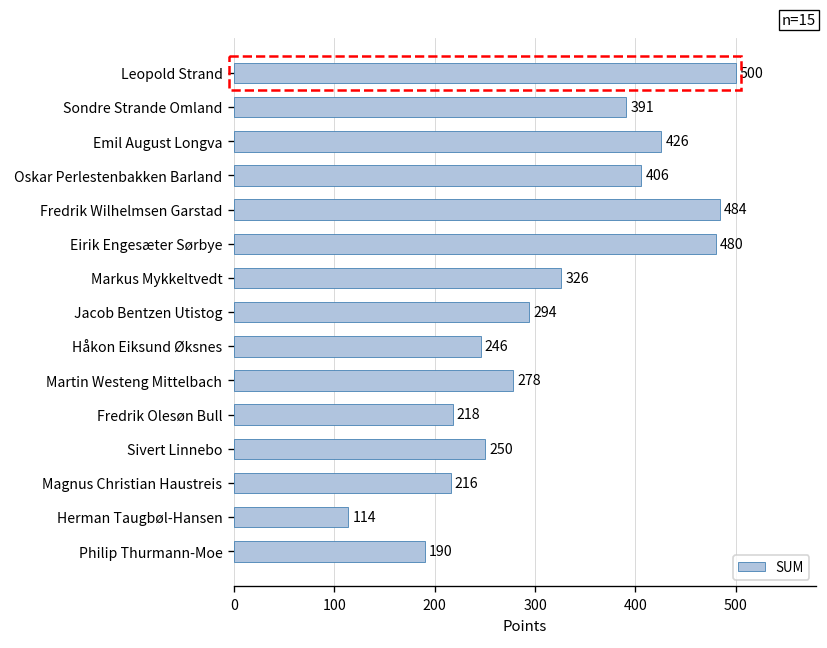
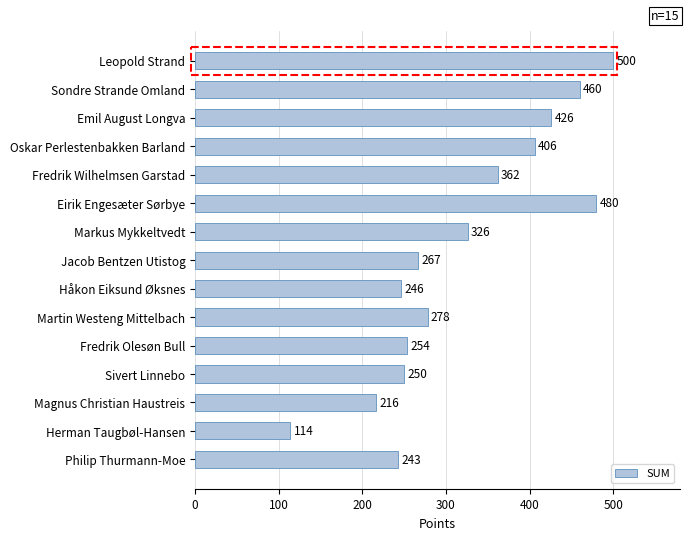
  {
    "Leopold Strand": 500,
-   "Sondre Strande Omland": 391,
+   "Sondre Strande Omland": 460,
    "Emil August Longva": 426,
    "Oskar Perlestenbakken Barland": 406,
-   "Fredrik Wilhelmsen Garstad": 484,
+   "Fredrik Wilhelmsen Garstad": 362,
    "Eirik Engesæter Sørbye": 480,
    "Markus Mykkeltvedt": 326,
-   "Jacob Bentzen Utistog": 294,
+   "Jacob Bentzen Utistog": 267,
    "Håkon Eiksund Øksnes": 246,
    "Martin Westeng Mittelbach": 278,
-   "Fredrik Olesøn Bull": 218,
+   "Fredrik Olesøn Bull": 254,
    "Sivert Linnebo": 250,
    "Magnus Christian Haustreis": 216,
    "Herman Taugbøl-Hansen": 114,
-   "Philip Thurmann-Moe": 190
+   "Philip Thurmann-Moe": 243
  }
